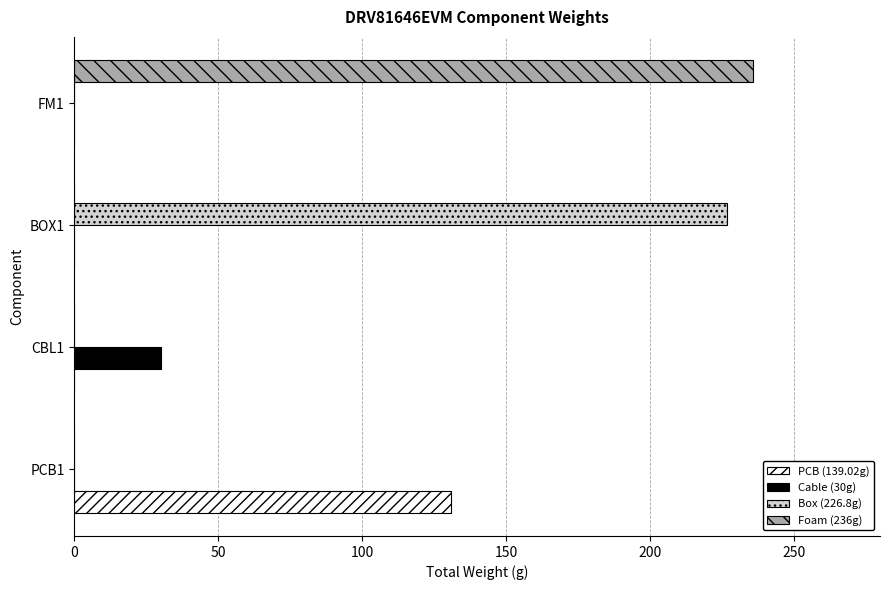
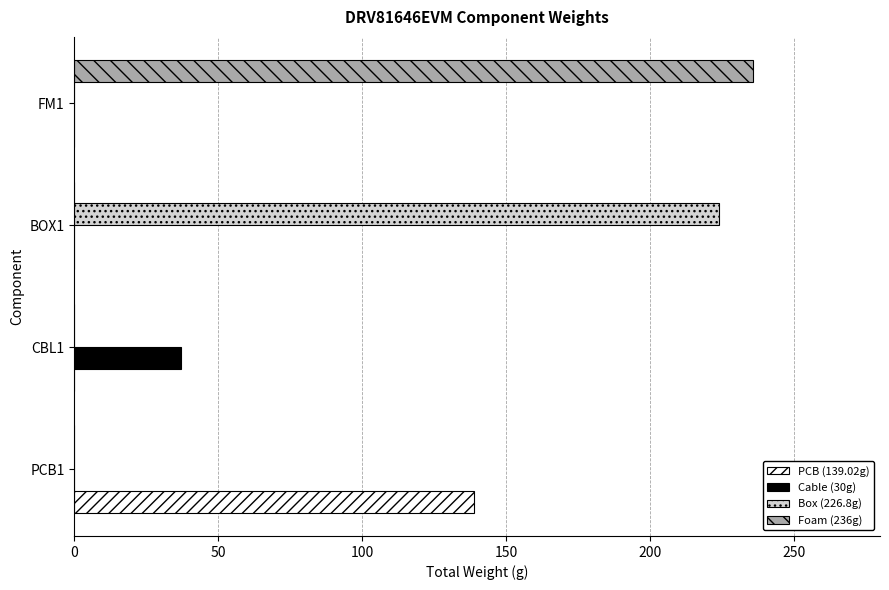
  {
    "PCB (139.02g)": {
      "FM1": 0,
      "BOX1": 0,
      "CBL1": 0,
-     "PCB1": 131
+     "PCB1": 139
    },
    "Cable (30g)": {
      "FM1": 0,
      "BOX1": 0,
-     "CBL1": 30,
+     "CBL1": 37,
      "PCB1": 0
    },
    "Box (226.8g)": {
      "FM1": 0,
-     "BOX1": 227,
+     "BOX1": 224,
      "CBL1": 0,
      "PCB1": 0
    },
    "Foam (236g)": {
      "FM1": 236,
      "BOX1": 0,
      "CBL1": 0,
      "PCB1": 0
    }
  }
